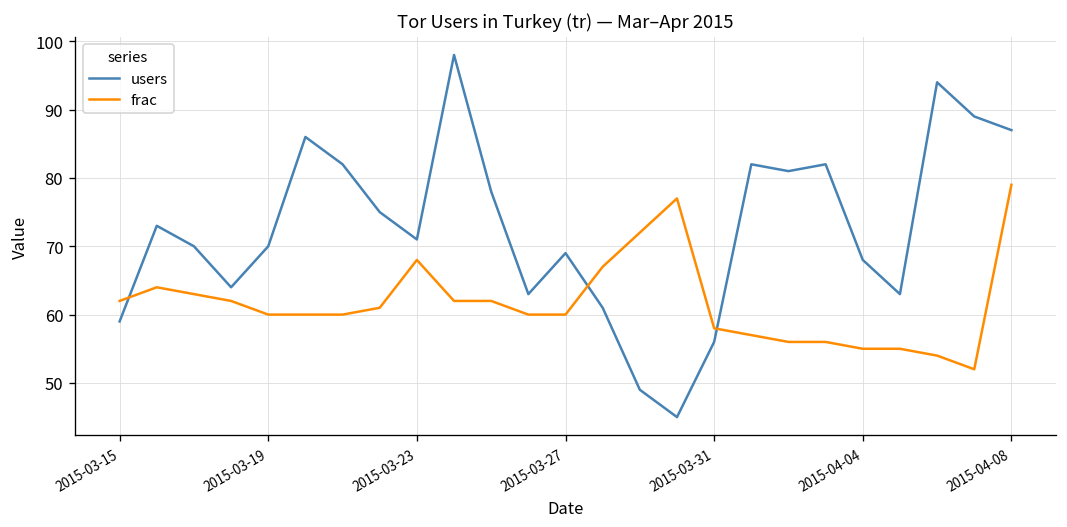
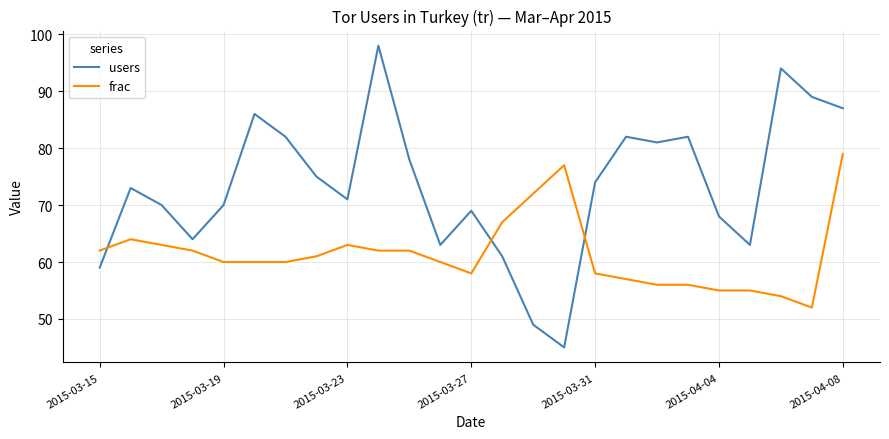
  {
    "users": {
      "2015-03-15": 59,
      "2015-03-19": 70,
      "2015-03-23": 71,
      "2015-03-27": 69,
-     "2015-03-31": 56,
+     "2015-03-31": 74,
      "2015-04-04": 68,
      "2015-04-08": 87
    },
    "frac": {
      "2015-03-15": 62,
      "2015-03-19": 60,
-     "2015-03-23": 68,
-     "2015-03-27": 60,
+     "2015-03-23": 63,
+     "2015-03-27": 58,
      "2015-03-31": 58,
      "2015-04-04": 55,
      "2015-04-08": 79
    }
  }
